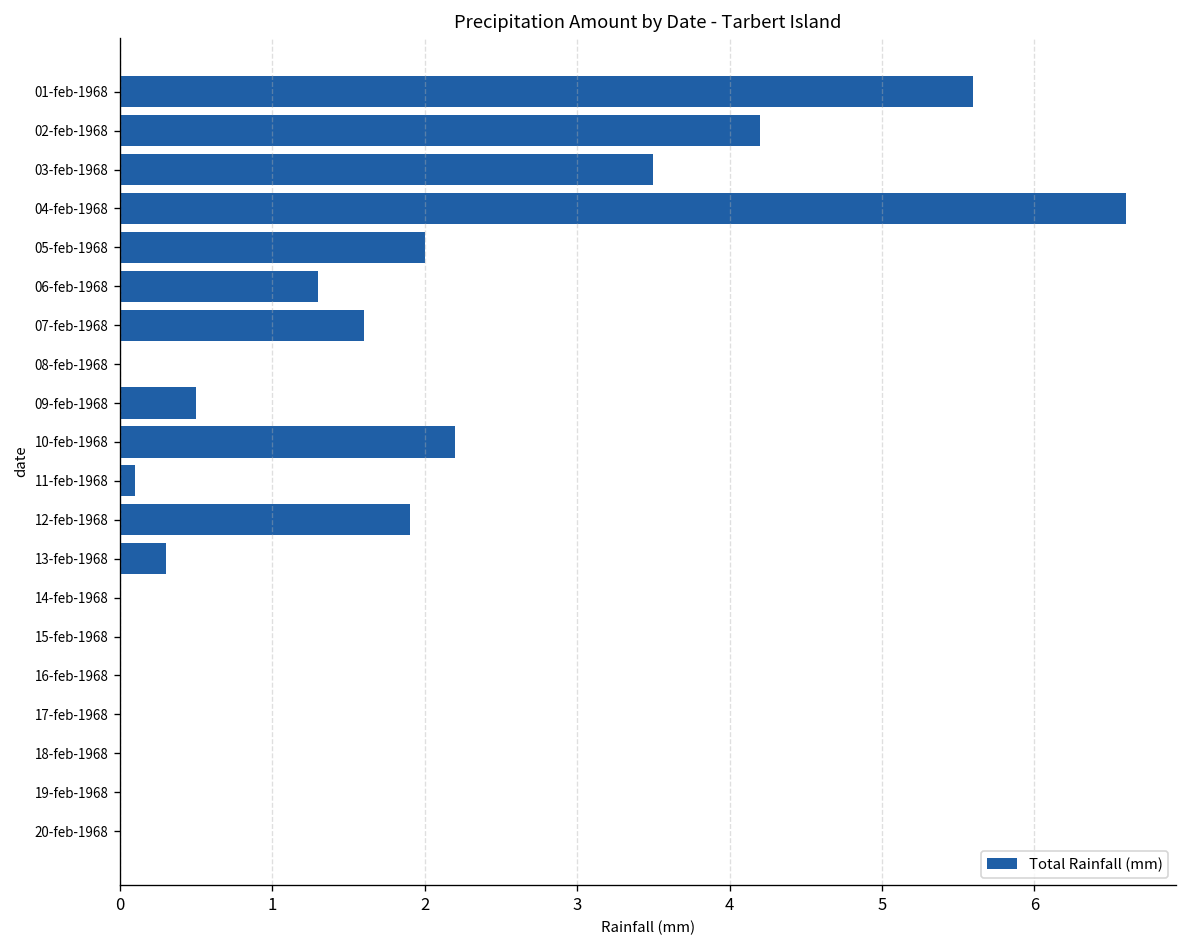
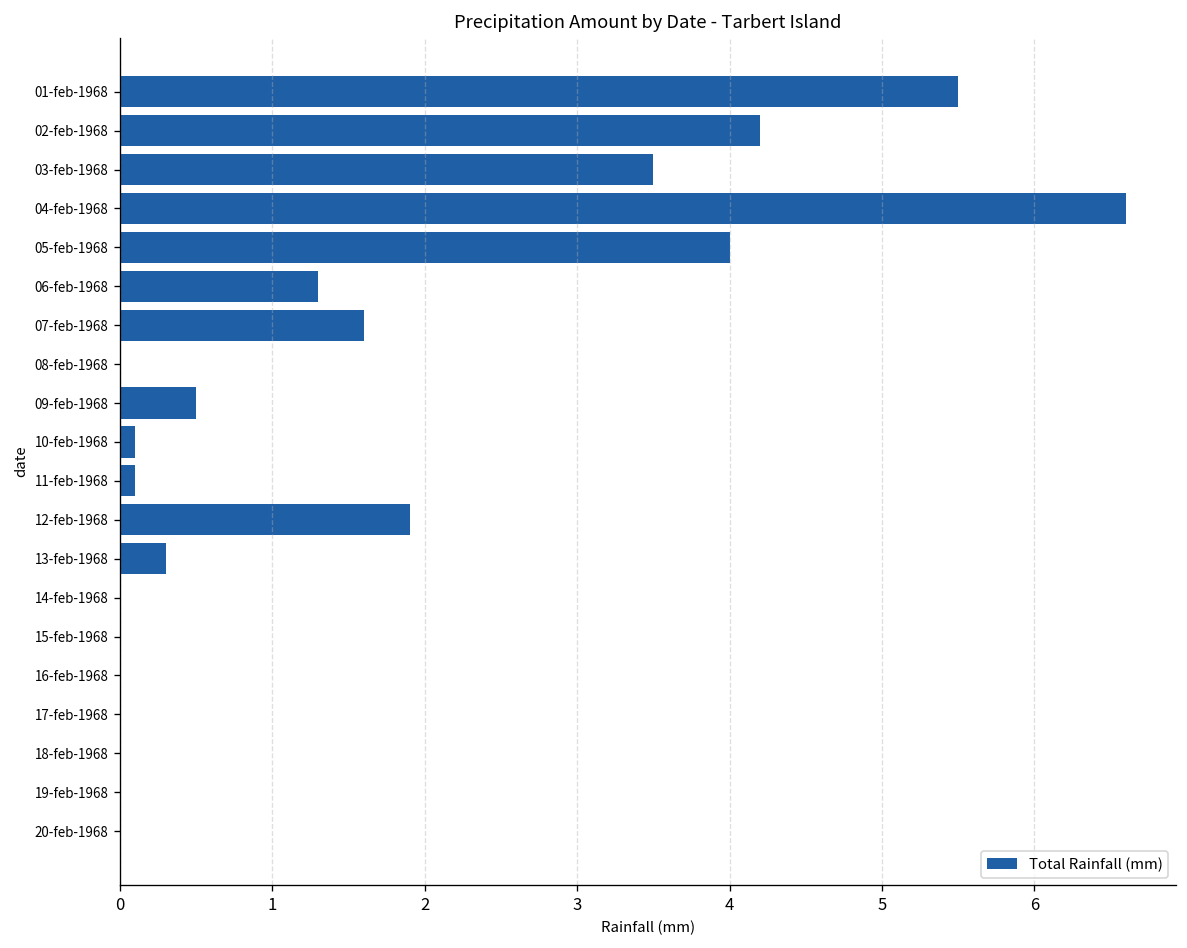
  {
-   "01-feb-1968": 5.6,
+   "01-feb-1968": 5.5,
    "02-feb-1968": 4.2,
    "03-feb-1968": 3.5,
    "04-feb-1968": 6.6,
-   "05-feb-1968": 2,
+   "05-feb-1968": 4,
    "06-feb-1968": 1.3,
    "07-feb-1968": 1.6,
    "08-feb-1968": 0.0,
    "09-feb-1968": 0.5,
-   "10-feb-1968": 2.2,
+   "10-feb-1968": 0.1,
    "11-feb-1968": 0.1,
    "12-feb-1968": 1.9,
    "13-feb-1968": 0.3,
    "14-feb-1968": 0.0,
    "15-feb-1968": 0.0,
    "16-feb-1968": 0.0,
    "17-feb-1968": 0.0,
    "18-feb-1968": 0.0,
    "19-feb-1968": 0.0,
    "20-feb-1968": 0.0
  }
